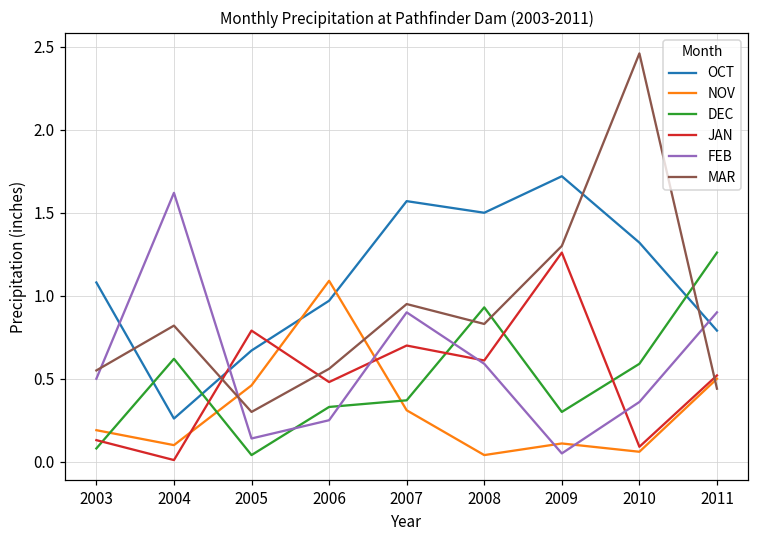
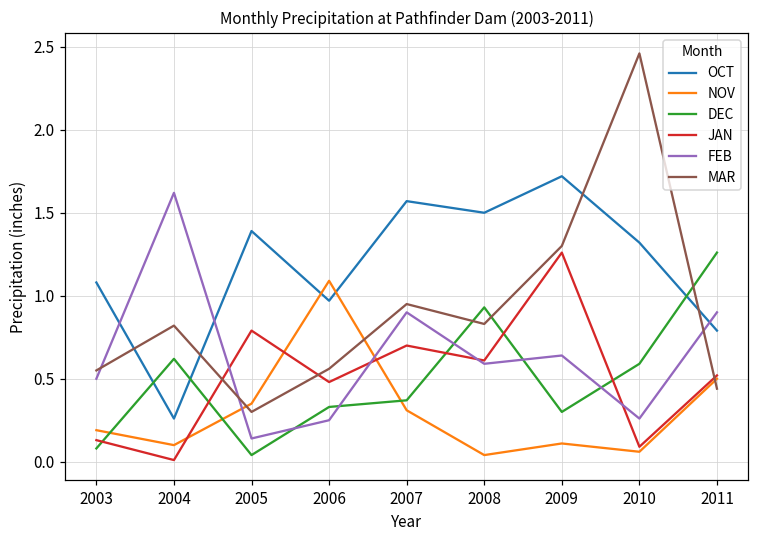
  {
    "OCT": {
      "2003": 1.08,
      "2004": 0.26,
-     "2005": 0.67,
+     "2005": 1.39,
      "2006": 0.97,
      "2007": 1.57,
      "2008": 1.50,
      "2009": 1.72,
      "2010": 1.32,
      "2011": 0.79
    },
    "NOV": {
      "2003": 0.19,
      "2004": 0.10,
-     "2005": 0.46,
+     "2005": 0.35,
      "2006": 1.09,
      "2007": 0.31,
      "2008": 0.04,
      "2009": 0.11,
      "2010": 0.06,
      "2011": 0.50
    },
    "DEC": {
      "2003": 0.08,
      "2004": 0.62,
      "2005": 0.04,
      "2006": 0.33,
      "2007": 0.37,
      "2008": 0.93,
      "2009": 0.30,
      "2010": 0.59,
      "2011": 1.26
    },
    "JAN": {
      "2003": 0.13,
      "2004": 0.01,
      "2005": 0.79,
      "2006": 0.48,
      "2007": 0.70,
      "2008": 0.61,
      "2009": 1.26,
      "2010": 0.09,
      "2011": 0.52
    },
    "FEB": {
      "2003": 0.50,
      "2004": 1.62,
      "2005": 0.14,
      "2006": 0.25,
      "2007": 0.90,
      "2008": 0.59,
-     "2009": 0.05,
-     "2010": 0.36,
+     "2009": 0.64,
+     "2010": 0.26,
      "2011": 0.90
    },
    "MAR": {
      "2003": 0.55,
      "2004": 0.82,
      "2005": 0.30,
      "2006": 0.56,
      "2007": 0.95,
      "2008": 0.83,
      "2009": 1.30,
      "2010": 2.46,
      "2011": 0.44
    }
  }
